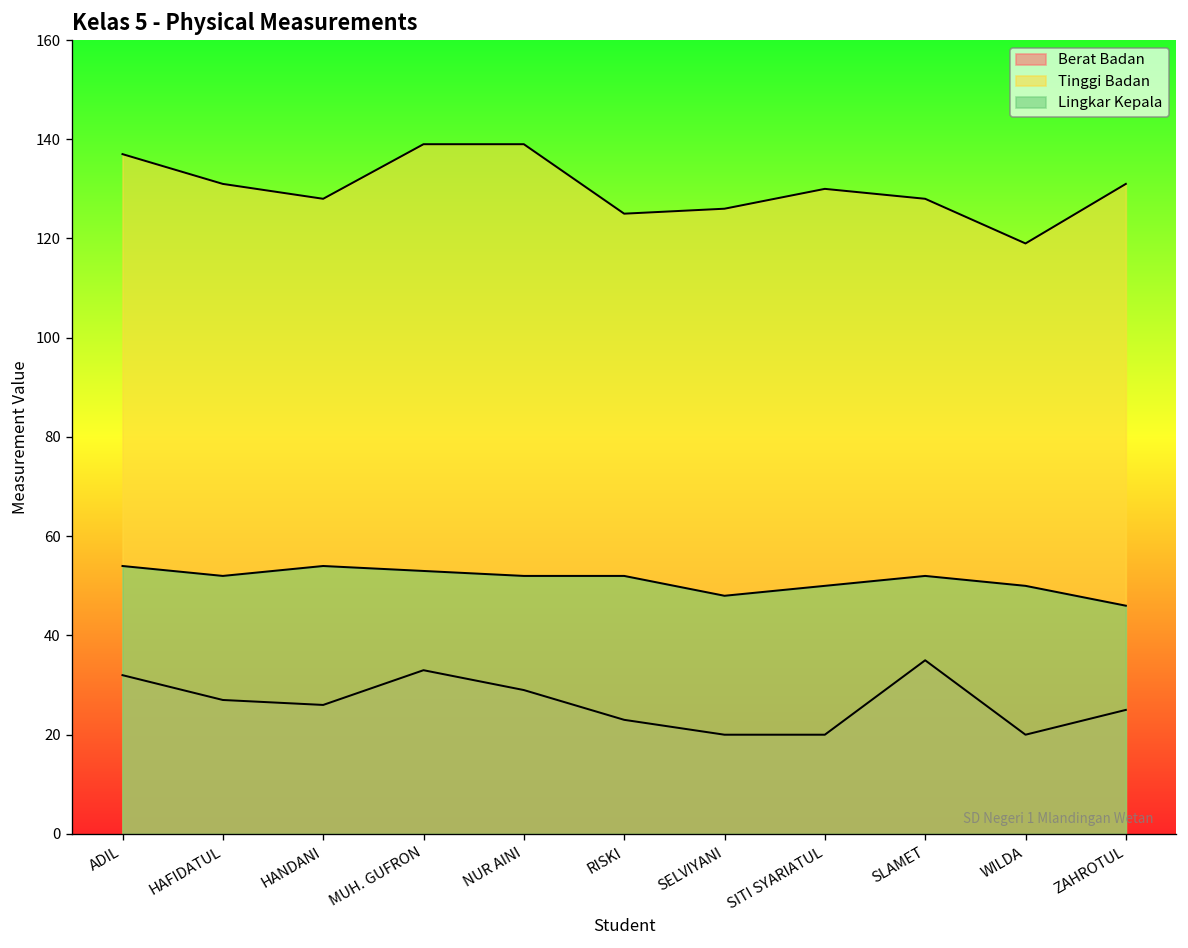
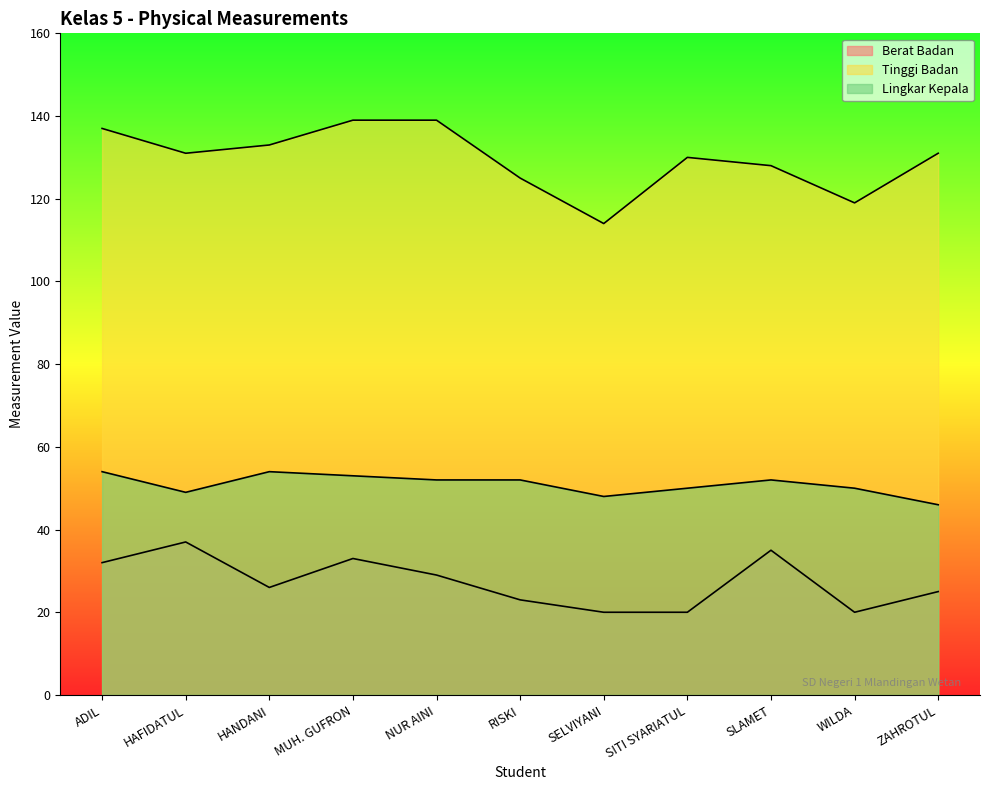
  {
    "Berat Badan": {
      "ADIL": 32,
-     "HAFIDATUL": 27,
+     "HAFIDATUL": 37,
      "HANDANI": 26,
      "MUH. GUFRON": 33,
      "NUR AINI": 29,
      "RISKI": 23,
      "SELVIYANI": 20,
      "SITI SYARIATUL": 20,
      "SLAMET": 35,
      "WILDA": 20,
      "ZAHROTUL": 25
    },
    "Tinggi Badan": {
      "ADIL": 137,
      "HAFIDATUL": 131,
-     "HANDANI": 128,
+     "HANDANI": 133,
      "MUH. GUFRON": 139,
      "NUR AINI": 139,
      "RISKI": 125,
-     "SELVIYANI": 126,
+     "SELVIYANI": 114,
      "SITI SYARIATUL": 130,
      "SLAMET": 128,
      "WILDA": 119,
      "ZAHROTUL": 131
    },
    "Lingkar Kepala": {
      "ADIL": 54,
-     "HAFIDATUL": 52,
+     "HAFIDATUL": 49,
      "HANDANI": 54,
      "MUH. GUFRON": 53,
      "NUR AINI": 52,
      "RISKI": 52,
      "SELVIYANI": 48,
      "SITI SYARIATUL": 50,
      "SLAMET": 52,
      "WILDA": 50,
      "ZAHROTUL": 46
    }
  }
